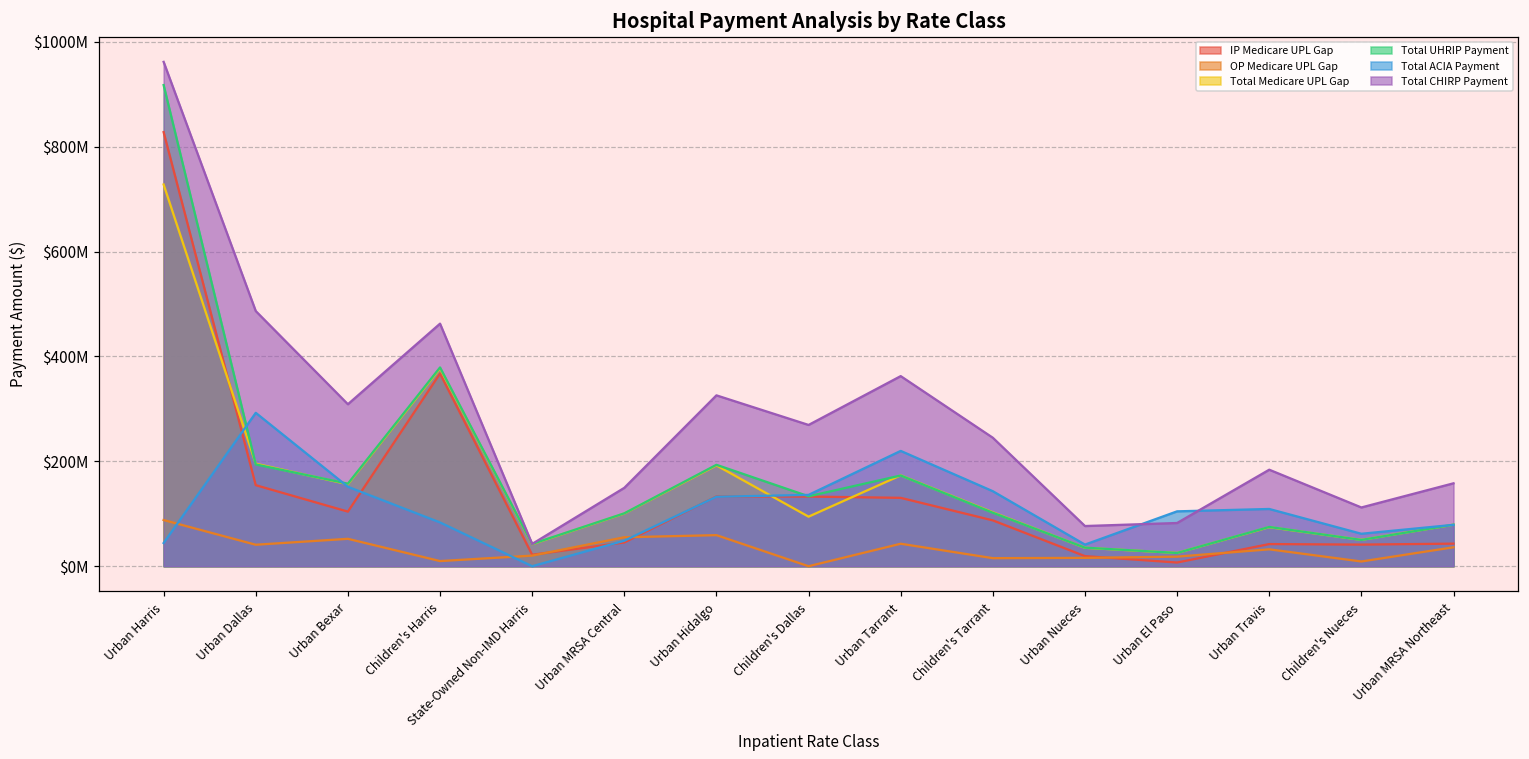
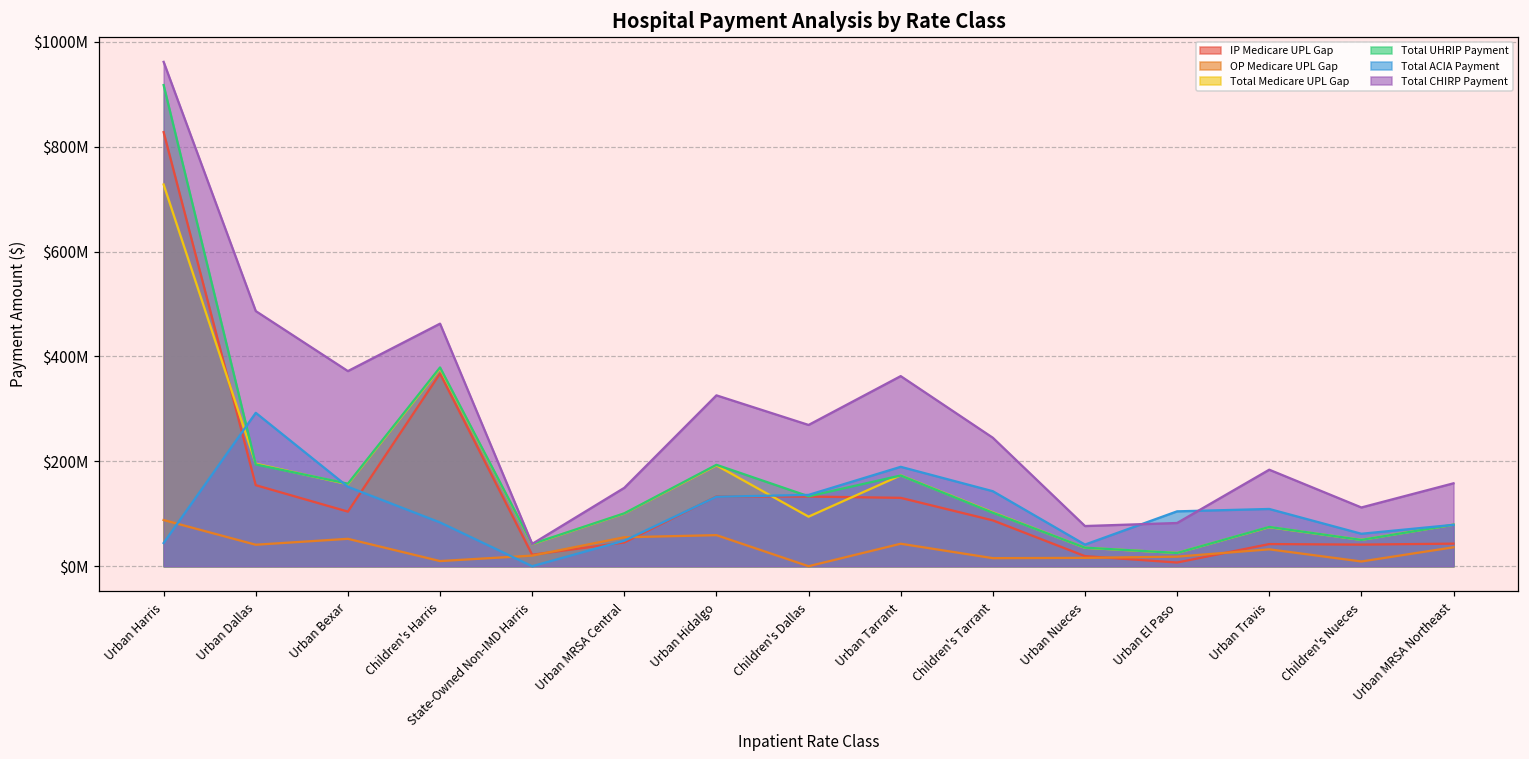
  {
    "Total Medicare UPL Gap": {
      "Urban Harris": "$730000000",
      "Children's Dallas": "$90000000"
    },
    "Total UHRIP Payment": {
      "Urban Harris": "$920000000"
    },
    "Total ACIA Payment": {
      "Urban Harris": "$40000000",
      "Urban Dallas": "$290000000",
      "Children's Harris": "$80000000",
      "State-Owned Non-IMD Harris": "$0",
-     "Urban Tarrant": "$220000000",
+     "Urban Tarrant": "$190000000",
      "Children's Tarrant": "$140000000",
      "Urban Nueces": "$40000000",
      "Urban El Paso": "$100000000",
      "Urban Travis": "$110000000",
      "Children's Nueces": "$60000000"
    },
    "Total CHIRP Payment": {
      "Urban Harris": "$960000000",
      "Urban Dallas": "$490000000",
-     "Urban Bexar": "$310000000",
+     "Urban Bexar": "$370000000",
      "Children's Harris": "$460000000",
      "Urban MRSA Central": "$150000000",
      "Urban Hidalgo": "$330000000",
      "Children's Dallas": "$270000000",
      "Urban Tarrant": "$360000000",
      "Children's Tarrant": "$240000000",
      "Urban Nueces": "$80000000",
      "Urban El Paso": "$80000000",
      "Urban Travis": "$180000000",
      "Children's Nueces": "$110000000",
      "Urban MRSA Northeast": "$160000000"
    }
  }
